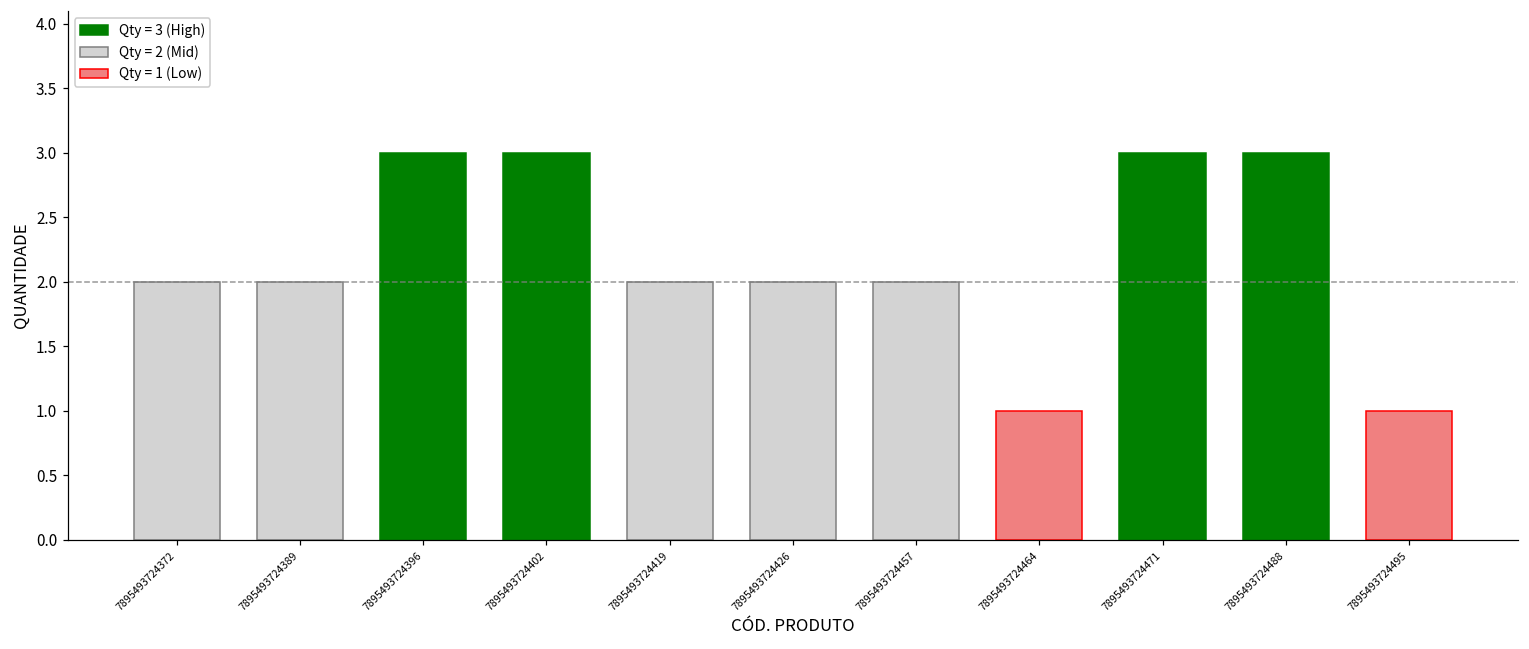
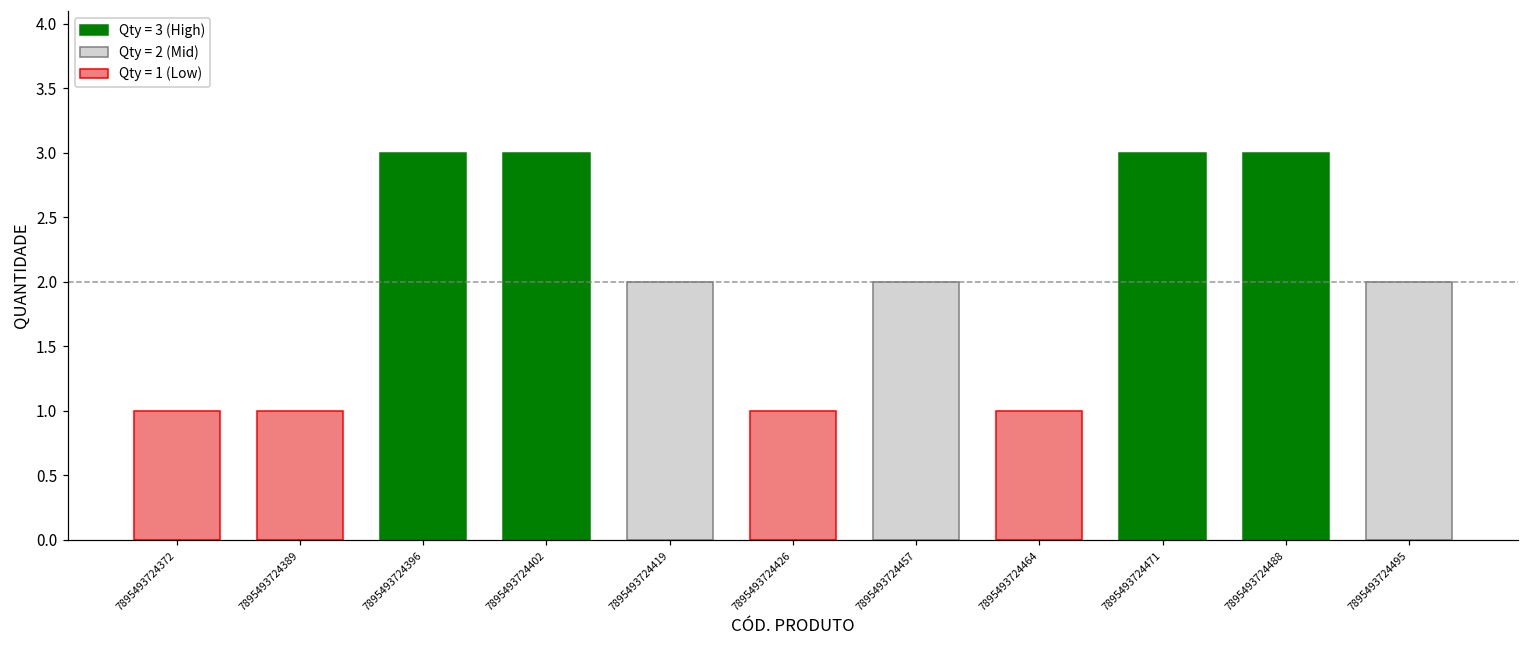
  {
-   "7895493724372": 2,
-   "7895493724389": 2,
+   "7895493724372": 1,
+   "7895493724389": 1,
    "7895493724396": 3,
    "7895493724402": 3,
    "7895493724419": 2,
-   "7895493724426": 2,
+   "7895493724426": 1,
    "7895493724457": 2,
    "7895493724464": 1,
    "7895493724471": 3,
    "7895493724488": 3,
-   "7895493724495": 1
+   "7895493724495": 2
  }
